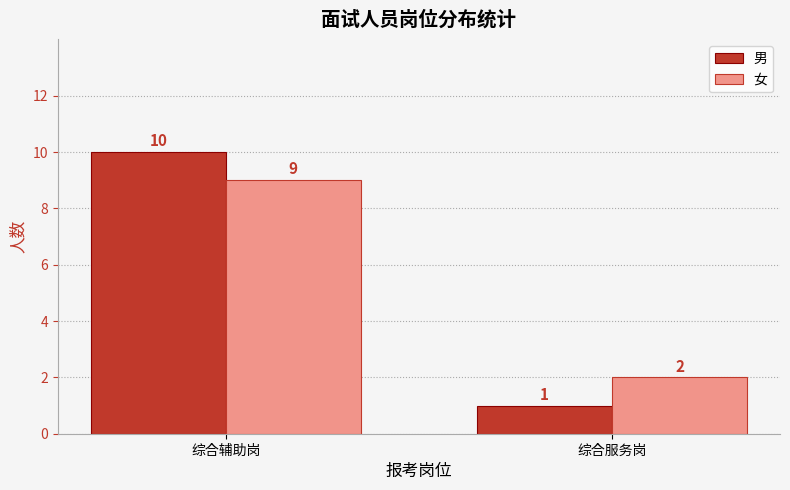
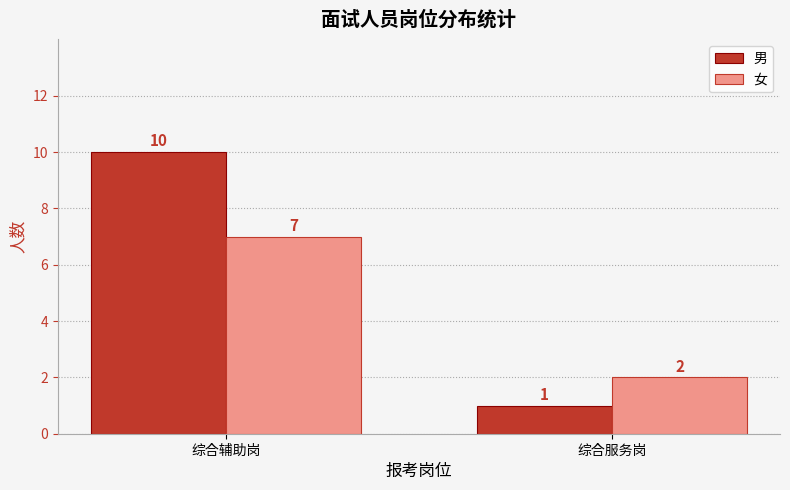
  {
    "男": {
      "综合辅助岗": 10,
      "综合服务岗": 1
    },
    "女": {
-     "综合辅助岗": 9,
+     "综合辅助岗": 7,
      "综合服务岗": 2
    }
  }
